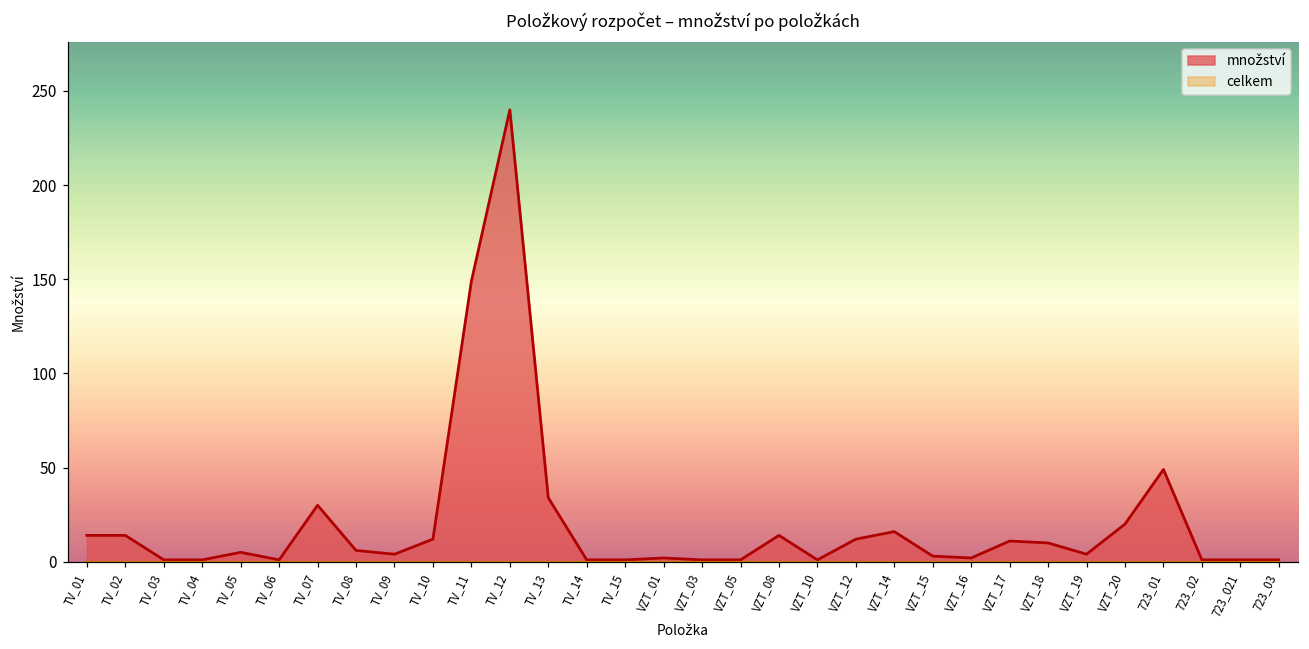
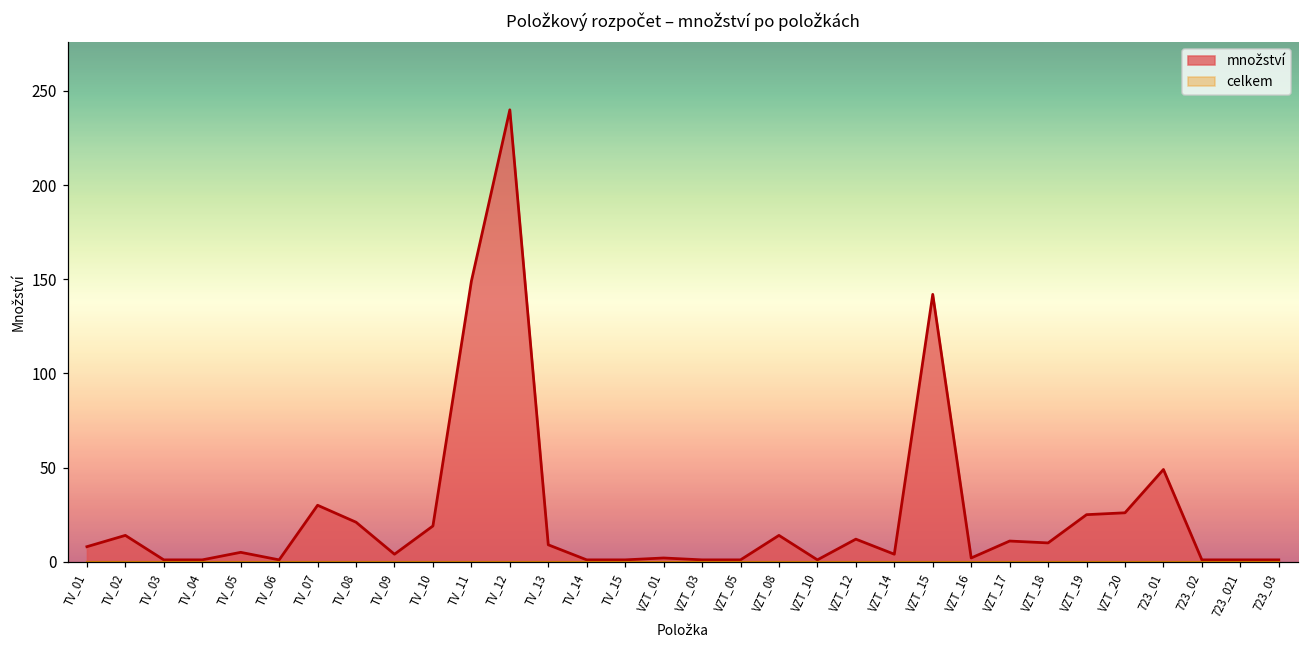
  {
    "množství": {
-     "TV_01": 14,
+     "TV_01": 8,
      "TV_02": 14,
      "TV_05": 5,
      "TV_07": 30,
-     "TV_08": 6,
+     "TV_08": 21,
      "TV_09": 4,
-     "TV_10": 12,
+     "TV_10": 19,
      "TV_11": 149,
      "TV_12": 240,
-     "TV_13": 34,
+     "TV_13": 9,
      "VZT_01": 2,
      "VZT_08": 14,
      "VZT_12": 12,
-     "VZT_14": 16,
-     "VZT_15": 3,
+     "VZT_14": 4,
+     "VZT_15": 142,
      "VZT_16": 2,
      "VZT_17": 11,
      "VZT_18": 10,
-     "VZT_19": 4,
-     "VZT_20": 20,
+     "VZT_19": 25,
+     "VZT_20": 26,
      "723_01": 49
    },
    "celkem": {
      "TV_01": 0,
      "TV_02": 0,
      "TV_05": 0,
      "TV_07": 0,
      "TV_08": 0,
      "TV_09": 0,
      "TV_10": 0,
      "TV_11": 0,
      "TV_12": 0,
      "TV_13": 0,
      "VZT_01": 0,
      "VZT_08": 0,
      "VZT_12": 0,
      "VZT_14": 0,
      "VZT_15": 0,
      "VZT_16": 0,
      "VZT_17": 0,
      "VZT_18": 0,
      "VZT_19": 0,
      "VZT_20": 0,
      "723_01": 0
    }
  }
